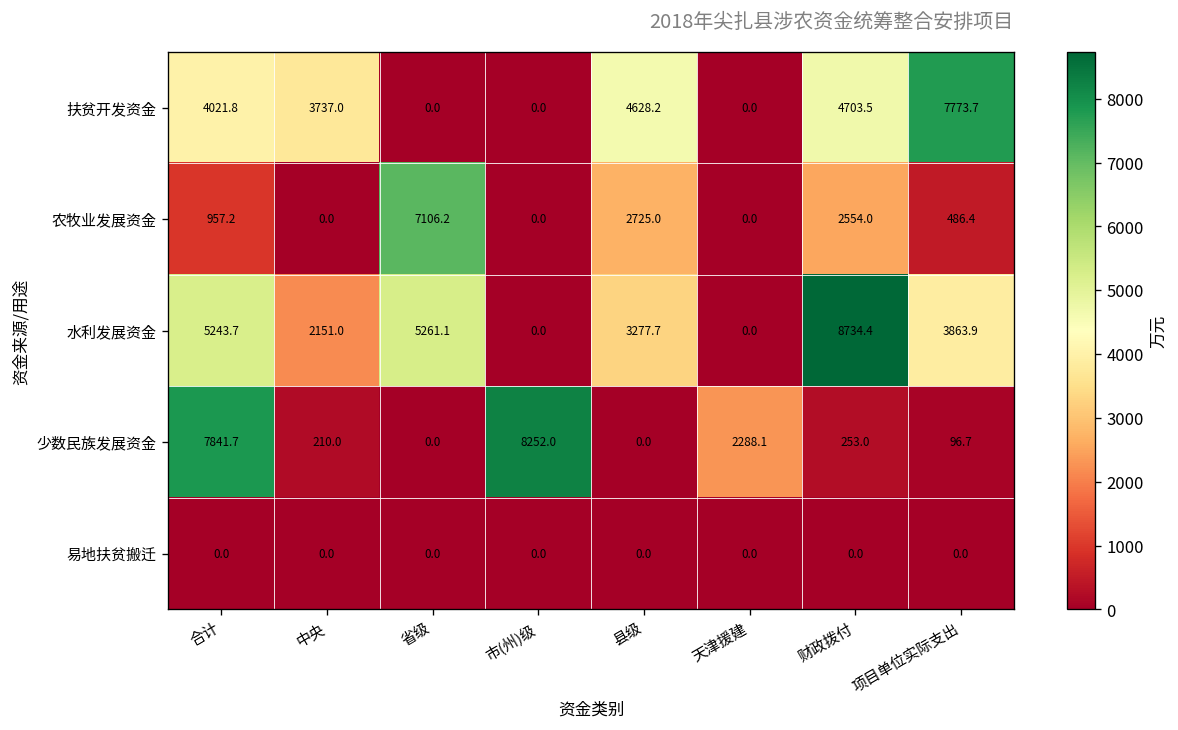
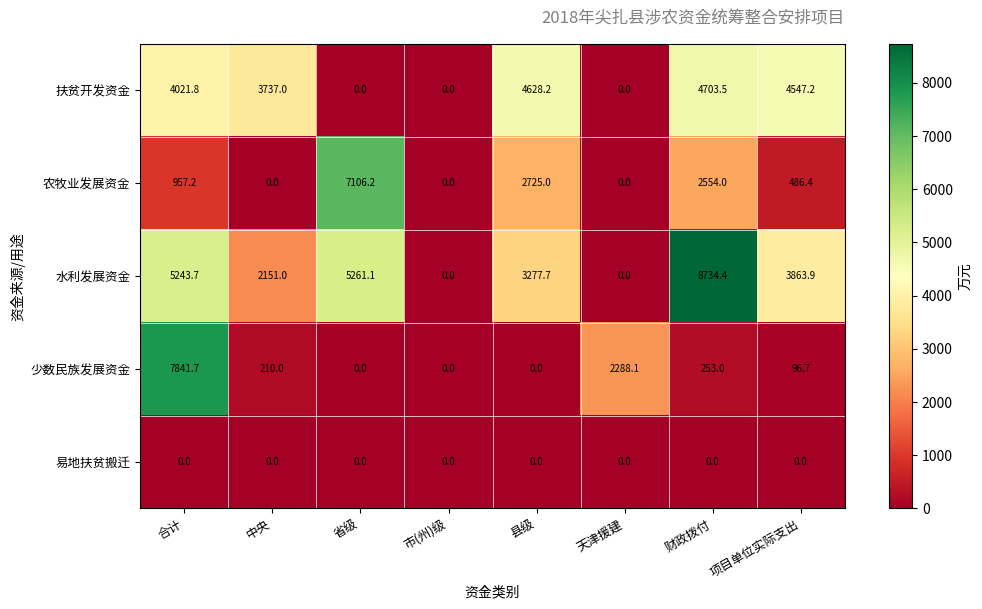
  {
    "扶贫开发资金": {
      "合计": 4021.8,
      "中央": 3737.0,
      "省级": 0.0,
      "市(州)级": 0.0,
      "县级": 4628.2,
      "天津援建": 0.0,
      "财政拨付": 4703.5,
-     "项目单位实际支出": 7773.7
+     "项目单位实际支出": 4547.2
    },
    "农牧业发展资金": {
      "合计": 957.2,
      "中央": 0.0,
      "省级": 7106.2,
      "市(州)级": 0.0,
      "县级": 2725.0,
      "天津援建": 0.0,
      "财政拨付": 2554.0,
      "项目单位实际支出": 486.4
    },
    "水利发展资金": {
      "合计": 5243.7,
      "中央": 2151.0,
      "省级": 5261.1,
      "市(州)级": 0.0,
      "县级": 3277.7,
      "天津援建": 0.0,
      "财政拨付": 8734.4,
      "项目单位实际支出": 3863.9
    },
    "少数民族发展资金": {
      "合计": 7841.7,
      "中央": 210.0,
      "省级": 0.0,
-     "市(州)级": 8252.0,
+     "市(州)级": 0.0,
      "县级": 0.0,
      "天津援建": 2288.1,
      "财政拨付": 253.0,
      "项目单位实际支出": 96.7
    },
    "易地扶贫搬迁": {
      "合计": 0.0,
      "中央": 0.0,
      "省级": 0.0,
      "市(州)级": 0.0,
      "县级": 0.0,
      "天津援建": 0.0,
      "财政拨付": 0.0,
      "项目单位实际支出": 0.0
    }
  }
